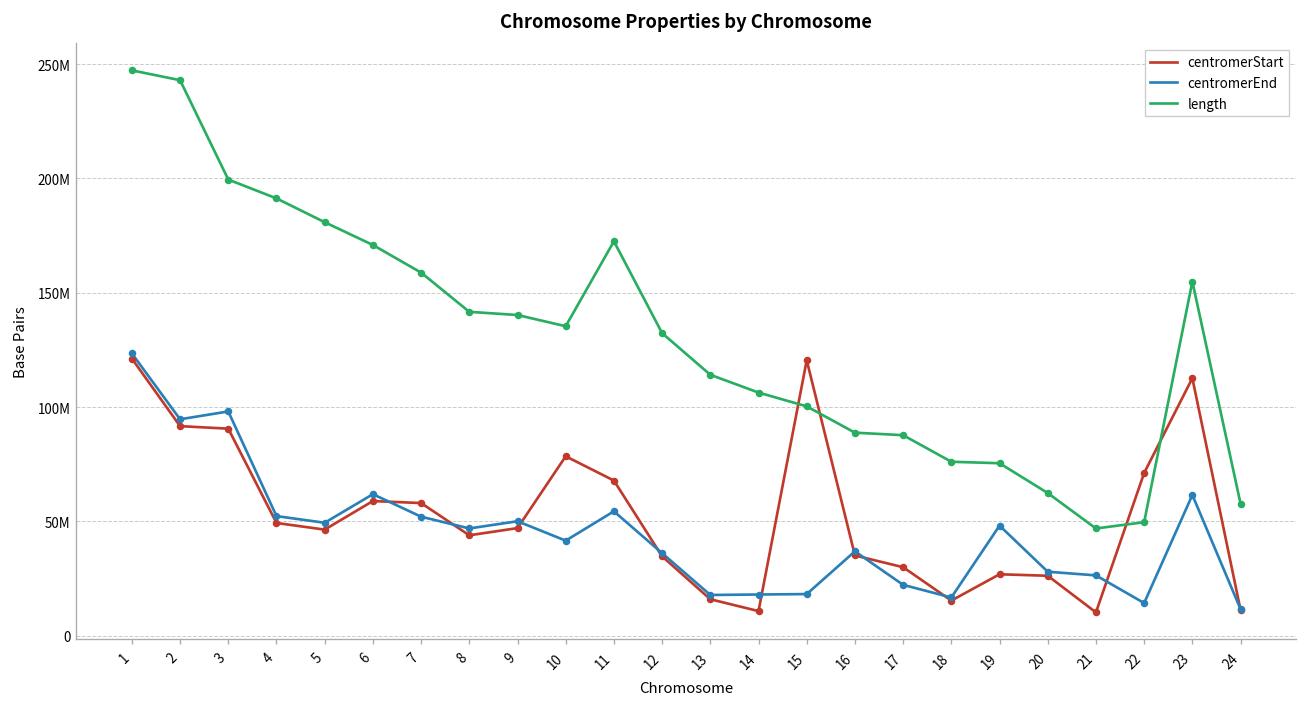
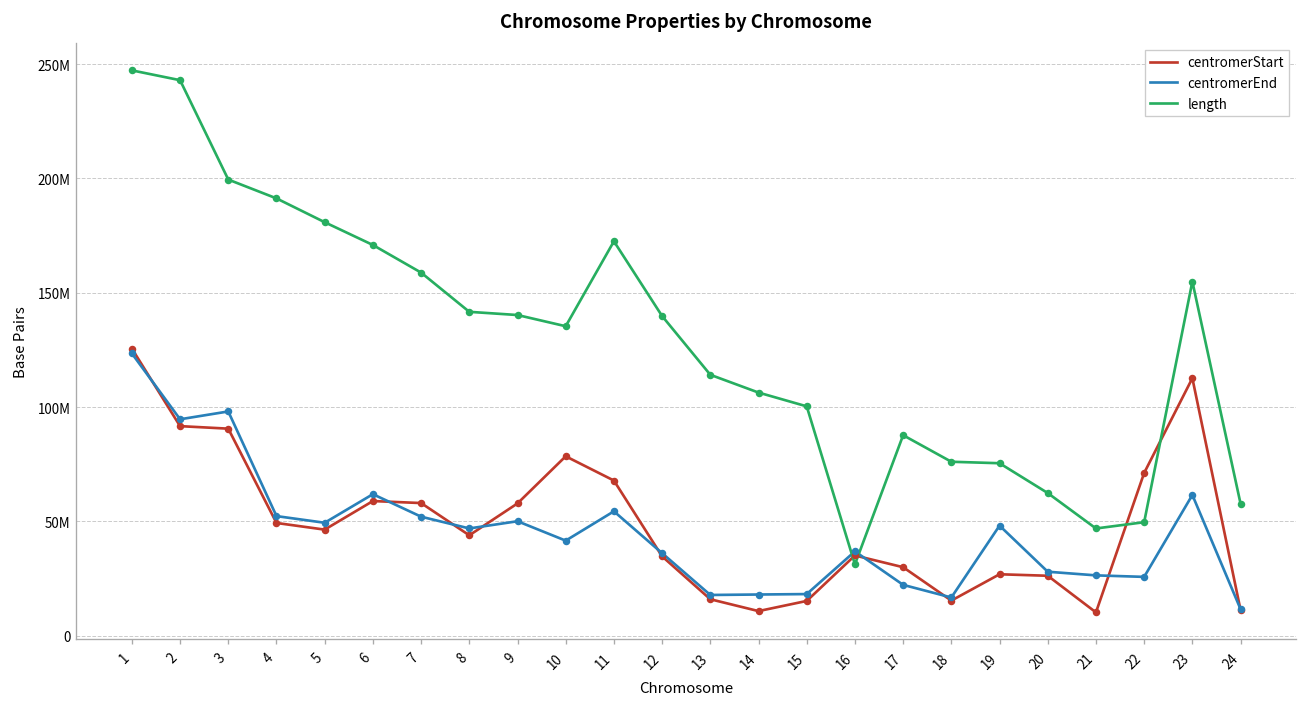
  {
    "centromerStart": {
-     "1": 121000000,
+     "1": 126000000,
      "2": 92000000,
      "3": 91000000,
      "4": 49000000,
      "5": 46000000,
      "6": 59000000,
      "7": 58000000,
      "8": 44000000,
-     "9": 47000000,
+     "9": 58000000,
      "10": 79000000,
      "11": 68000000,
      "12": 35000000,
      "13": 16000000,
      "14": 11000000,
-     "15": 120000000,
+     "15": 15000000,
      "16": 35000000,
      "17": 30000000,
      "18": 15000000,
      "19": 27000000,
      "20": 26000000,
      "21": 10000000,
      "22": 71000000,
      "23": 113000000
    },
    "centromerEnd": {
      "1": 123000000,
      "2": 95000000,
      "3": 98000000,
      "4": 52000000,
      "5": 49000000,
      "6": 62000000,
      "7": 52000000,
      "8": 47000000,
      "9": 50000000,
      "10": 42000000,
      "11": 54000000,
      "12": 36000000,
      "13": 18000000,
      "14": 18000000,
      "15": 18000000,
      "16": 37000000,
      "17": 22000000,
      "18": 17000000,
      "19": 48000000,
      "20": 28000000,
      "21": 26000000,
-     "22": 14000000,
+     "22": 26000000,
      "23": 62000000
    },
    "length": {
      "1": 247000000,
      "2": 243000000,
      "3": 200000000,
      "4": 191000000,
      "5": 181000000,
      "6": 171000000,
      "7": 159000000,
      "8": 142000000,
      "9": 140000000,
      "10": 135000000,
      "11": 173000000,
-     "12": 132000000,
+     "12": 140000000,
      "13": 114000000,
      "14": 106000000,
      "15": 100000000,
-     "16": 89000000,
+     "16": 31000000,
      "17": 88000000,
      "18": 76000000,
      "19": 75000000,
      "20": 62000000,
      "21": 47000000,
      "22": 50000000,
      "23": 155000000,
      "24": 58000000
    }
  }
